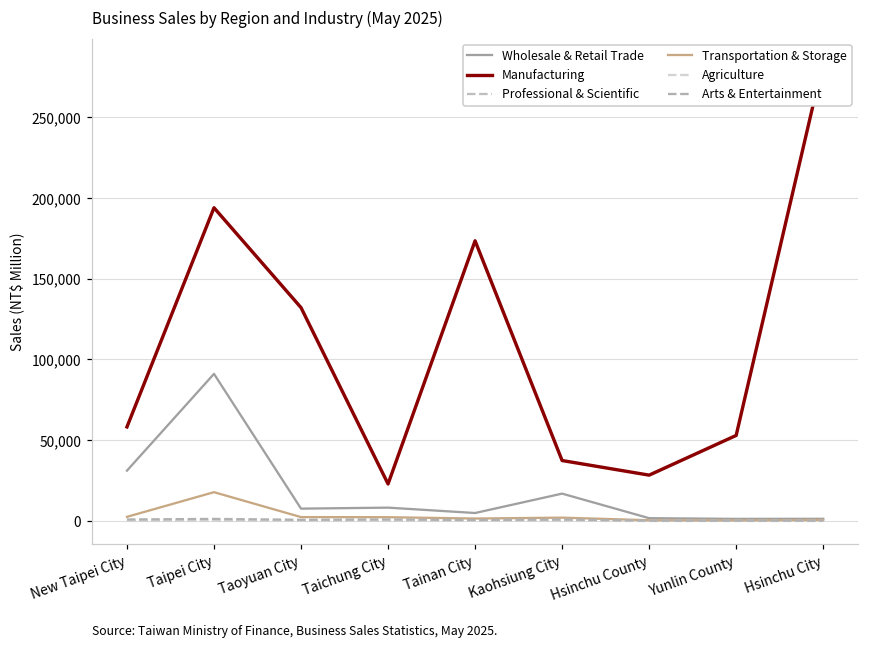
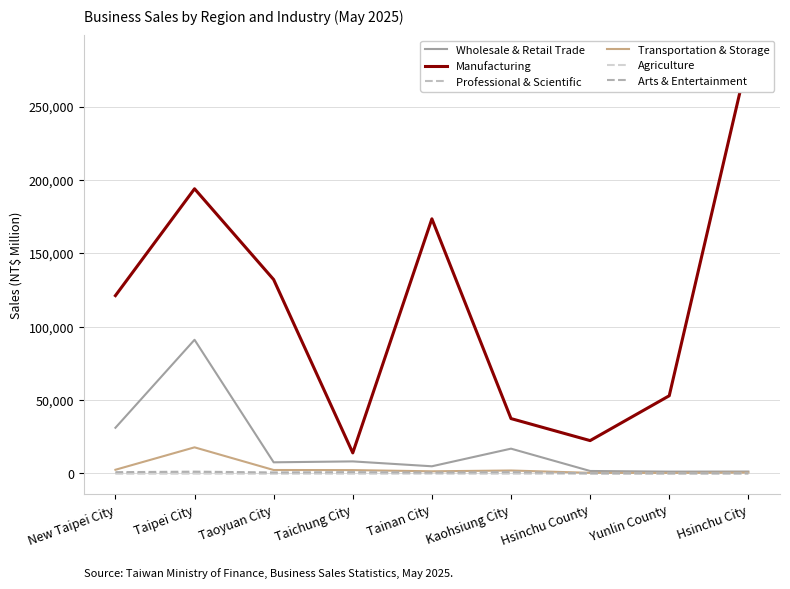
  {
    "Manufacturing": {
-     "New Taipei City": "58,000",
+     "New Taipei City": "121,000",
      "Taipei City": "194,000",
      "Taoyuan City": "132,000",
-     "Taichung City": "23,000",
+     "Taichung City": "14,000",
      "Tainan City": "174,000",
      "Kaohsiung City": "37,000",
-     "Hsinchu County": "28,000",
+     "Hsinchu County": "22,000",
      "Yunlin County": "53,000"
    }
  }
